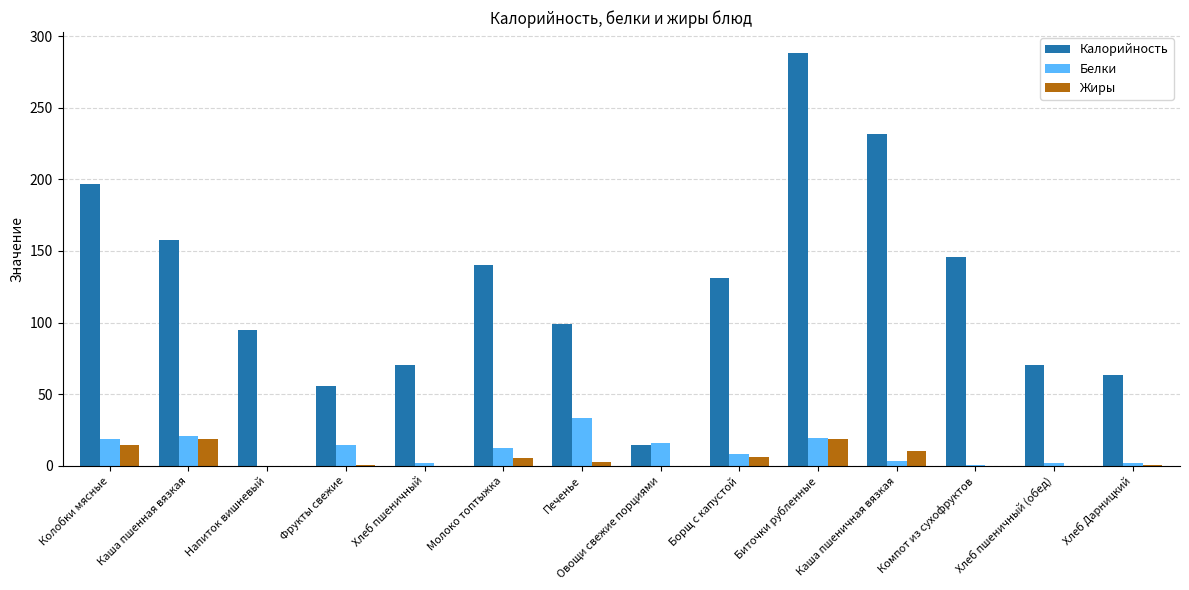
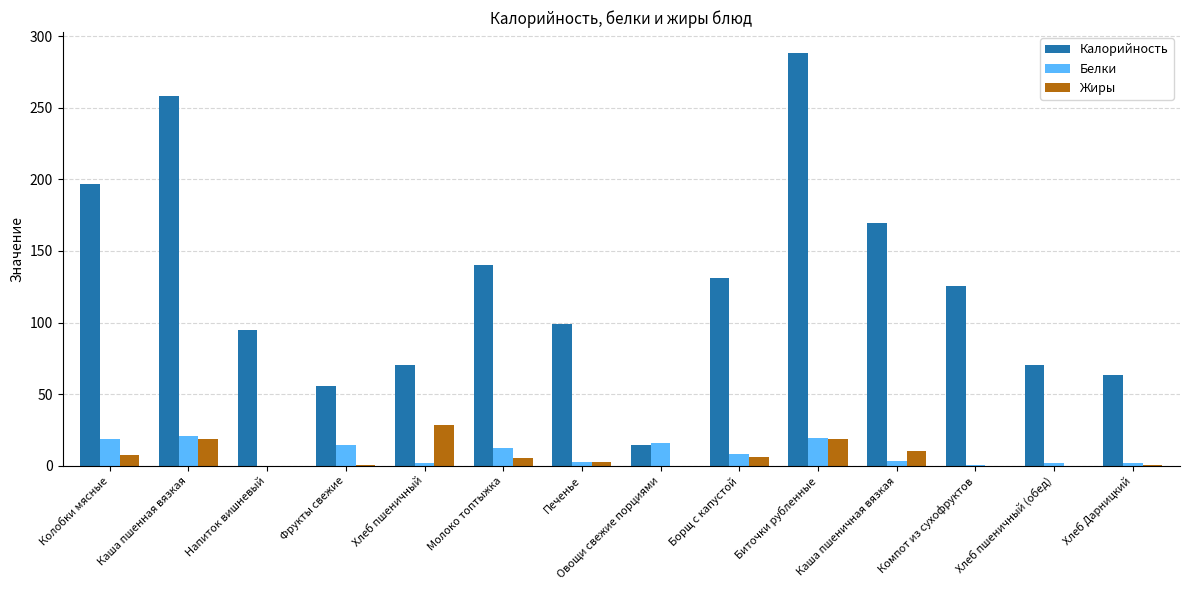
  {
    "Калорийность": {
      "Колобки мясные": 197,
-     "Каша пшенная вязкая": 158,
+     "Каша пшенная вязкая": 258,
      "Напиток вишневый": 95,
      "Фрукты свежие": 56,
      "Хлеб пшеничный": 70,
      "Молоко топтыжка": 140,
      "Печенье": 99,
      "Овощи свежие порциями": 15,
      "Борщ с капустой": 131,
      "Биточки рубленные": 288,
-     "Каша пшеничная вязкая": 232,
-     "Компот из сухофруктов": 146,
+     "Каша пшеничная вязкая": 169,
+     "Компот из сухофруктов": 125,
      "Хлеб пшеничный (обед)": 70,
      "Хлеб Дарницкий": 64
    },
    "Белки": {
      "Колобки мясные": 19,
      "Каша пшенная вязкая": 21,
      "Фрукты свежие": 15,
      "Хлеб пшеничный": 2,
      "Молоко топтыжка": 13,
-     "Печенье": 33,
+     "Печенье": 2,
      "Овощи свежие порциями": 16,
      "Борщ с капустой": 8,
      "Биточки рубленные": 19,
      "Каша пшеничная вязкая": 3,
      "Хлеб пшеничный (обед)": 2,
      "Хлеб Дарницкий": 2
    },
    "Жиры": {
-     "Колобки мясные": 15,
+     "Колобки мясные": 8,
      "Каша пшенная вязкая": 19,
-     "Хлеб пшеничный": 0,
+     "Хлеб пшеничный": 28,
      "Молоко топтыжка": 6,
      "Печенье": 2,
      "Борщ с капустой": 6,
      "Биточки рубленные": 19,
      "Каша пшеничная вязкая": 10
    }
  }
